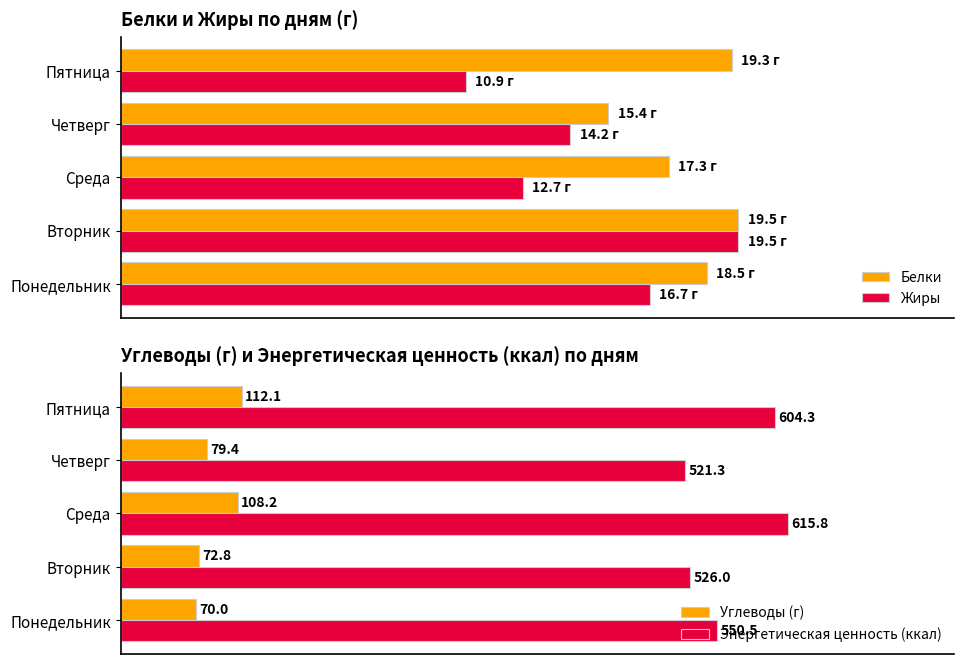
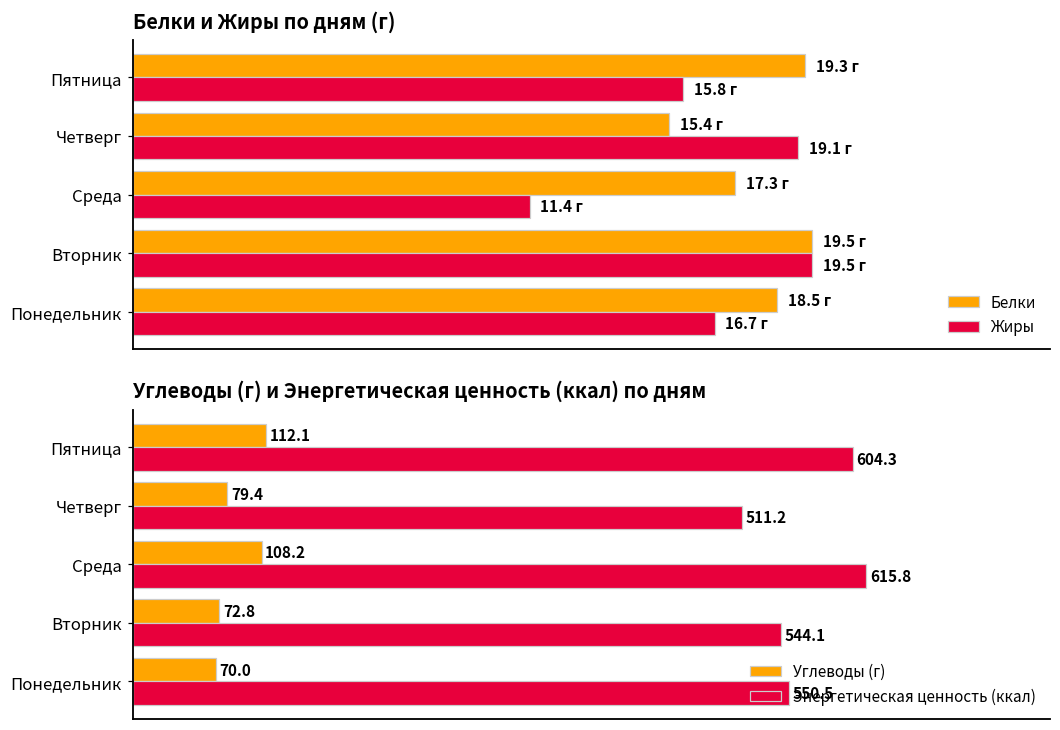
  {
    "Белки и Жиры по дням (г)": {
      "Белки": {
        "Пятница": 19.3,
        "Четверг": 15.4,
        "Среда": 17.3,
        "Вторник": 19.5,
        "Понедельник": 18.5
      },
      "Жиры": {
-       "Пятница": 10.9,
-       "Четверг": 14.2,
-       "Среда": 12.7,
+       "Пятница": 15.8,
+       "Четверг": 19.1,
+       "Среда": 11.4,
        "Вторник": 19.5,
        "Понедельник": 16.7
      }
    },
    "Углеводы (г) и Энергетическая ценность (ккал) по дням": {
      "Углеводы (г)": {
        "Пятница": 112.1,
        "Четверг": 79.4,
        "Среда": 108.2,
        "Вторник": 72.8,
        "Понедельник": 70.0
      },
      "Энергетическая ценность (ккал)": {
        "Пятница": 604.3,
-       "Четверг": 521.3,
+       "Четверг": 511.2,
        "Среда": 615.8,
-       "Вторник": 526.0,
+       "Вторник": 544.1,
        "Понедельник": 550.5
      }
    }
  }
